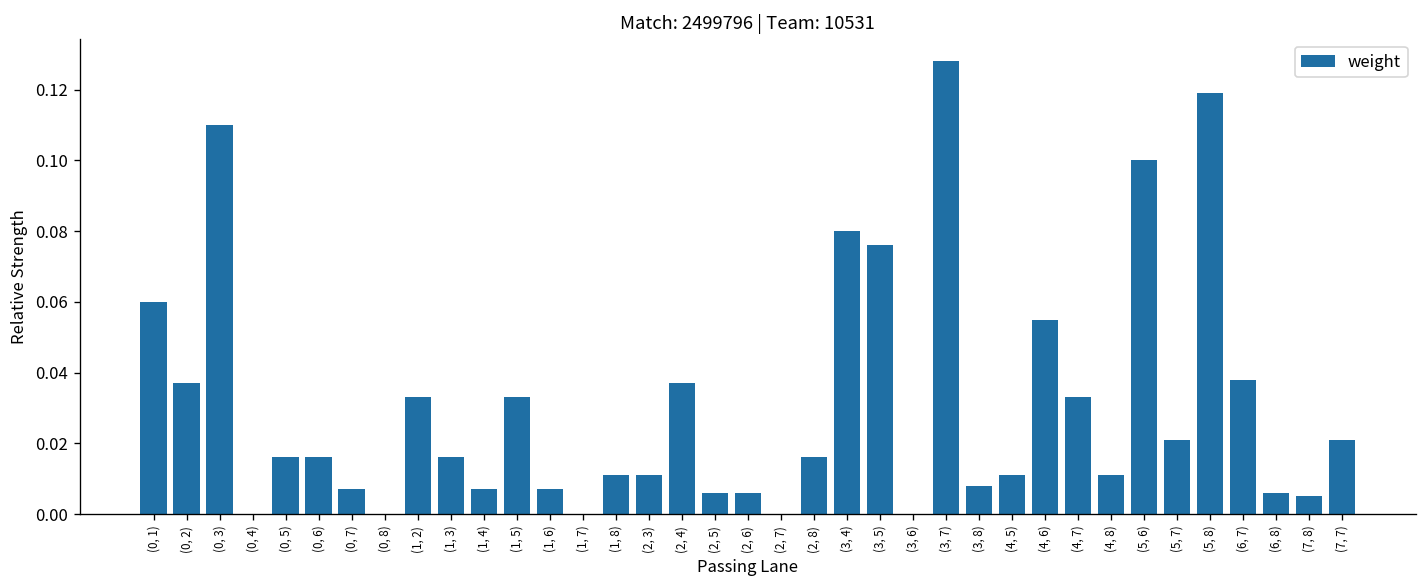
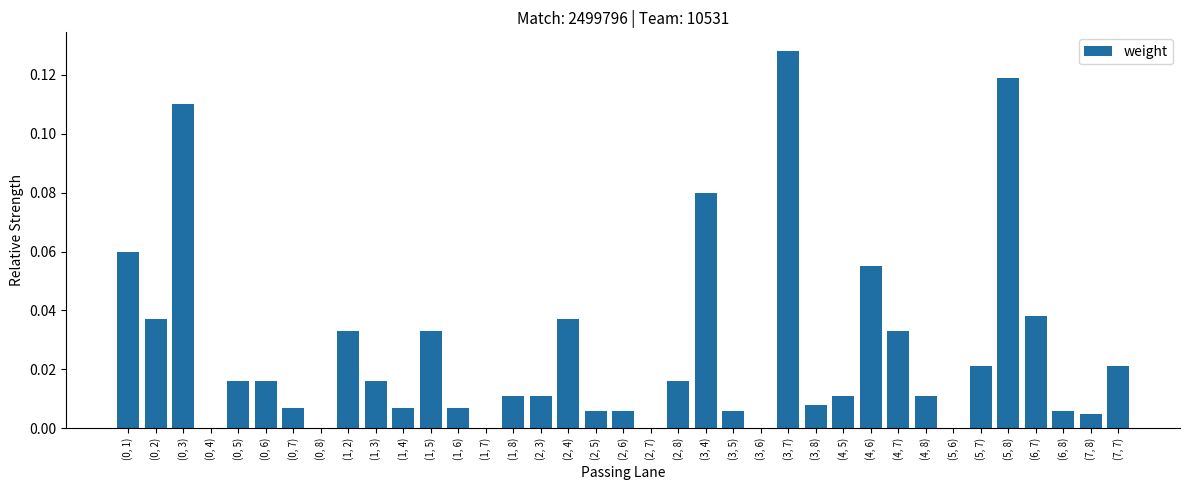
  {
    "(0, 1)": 0.060,
    "(0, 2)": 0.037,
    "(0, 3)": 0.110,
    "(0, 4)": 0.000,
    "(0, 5)": 0.016,
    "(0, 6)": 0.016,
    "(0, 7)": 0.007,
    "(0, 8)": 0.000,
    "(1, 2)": 0.033,
    "(1, 3)": 0.016,
    "(1, 4)": 0.007,
    "(1, 5)": 0.033,
    "(1, 6)": 0.007,
    "(1, 7)": 0.000,
    "(1, 8)": 0.011,
    "(2, 3)": 0.011,
    "(2, 4)": 0.037,
    "(2, 5)": 0.006,
    "(2, 6)": 0.006,
    "(2, 7)": 0.000,
    "(2, 8)": 0.016,
    "(3, 4)": 0.080,
-   "(3, 5)": 0.076,
+   "(3, 5)": 0.006,
    "(3, 6)": 0.000,
    "(3, 7)": 0.128,
    "(3, 8)": 0.008,
    "(4, 5)": 0.011,
    "(4, 6)": 0.055,
    "(4, 7)": 0.033,
    "(4, 8)": 0.011,
-   "(5, 6)": 0.1,
+   "(5, 6)": 0.0,
    "(5, 7)": 0.021,
    "(5, 8)": 0.119,
    "(6, 7)": 0.038,
    "(6, 8)": 0.006,
    "(7, 8)": 0.005,
    "(7, 7)": 0.021
  }
